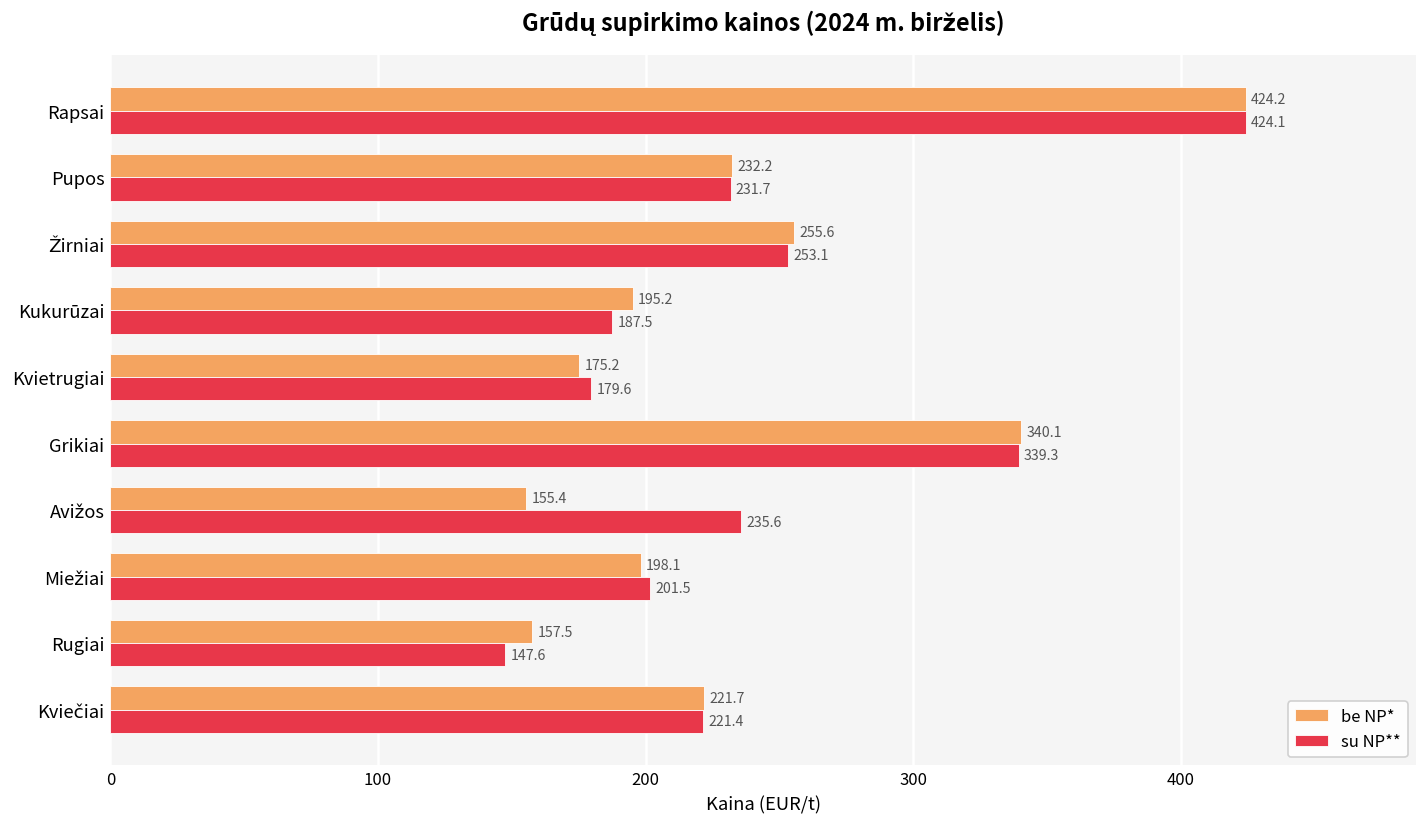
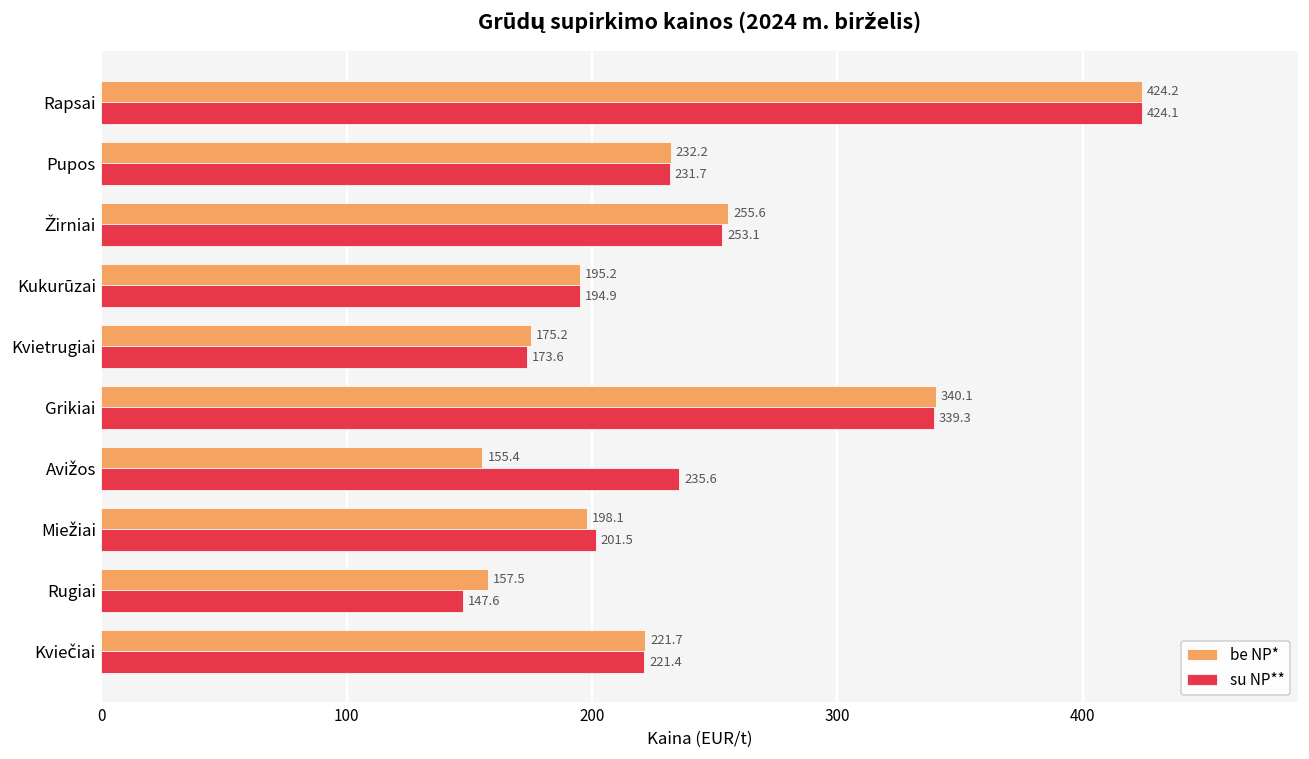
  {
    "be NP*": {
      "Rapsai": 424.2,
      "Pupos": 232.2,
      "Žirniai": 255.6,
      "Kukurūzai": 195.2,
      "Kvietrugiai": 175.2,
      "Grikiai": 340.1,
      "Avižos": 155.4,
      "Miežiai": 198.1,
      "Rugiai": 157.5,
      "Kviečiai": 221.7
    },
    "su NP**": {
      "Rapsai": 424.1,
      "Pupos": 231.7,
      "Žirniai": 253.1,
-     "Kukurūzai": 187.5,
-     "Kvietrugiai": 179.6,
+     "Kukurūzai": 194.9,
+     "Kvietrugiai": 173.6,
      "Grikiai": 339.3,
      "Avižos": 235.6,
      "Miežiai": 201.5,
      "Rugiai": 147.6,
      "Kviečiai": 221.4
    }
  }
